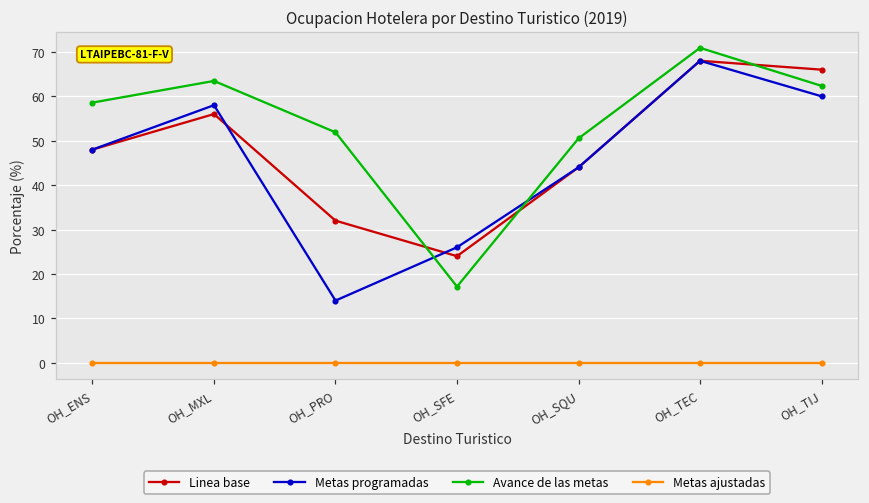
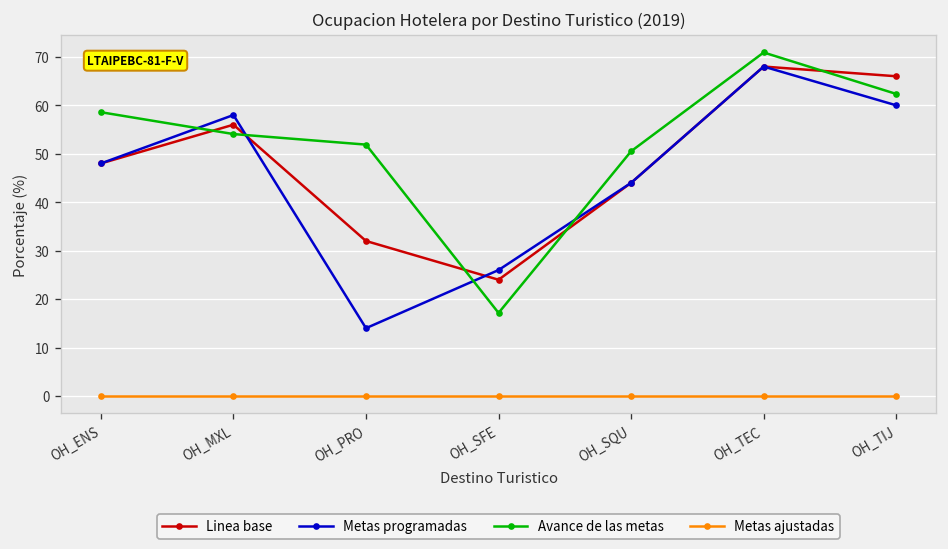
  {
    "Linea base": {
      "OH_MXL": 56,
      "OH_PRO": 32,
      "OH_SFE": 24,
      "OH_TIJ": 66
    },
    "Metas programadas": {
      "OH_MXL": 58,
      "OH_PRO": 14,
      "OH_SFE": 26,
      "OH_TIJ": 60
    },
    "Avance de las metas": {
      "OH_ENS": 59,
-     "OH_MXL": 63,
+     "OH_MXL": 54,
      "OH_PRO": 52,
      "OH_SFE": 17,
      "OH_SQU": 51,
      "OH_TEC": 71,
      "OH_TIJ": 62
    },
    "Metas ajustadas": {
      "OH_ENS": 0,
      "OH_MXL": 0,
      "OH_PRO": 0,
      "OH_SFE": 0,
      "OH_SQU": 0,
      "OH_TEC": 0,
      "OH_TIJ": 0
    }
  }
